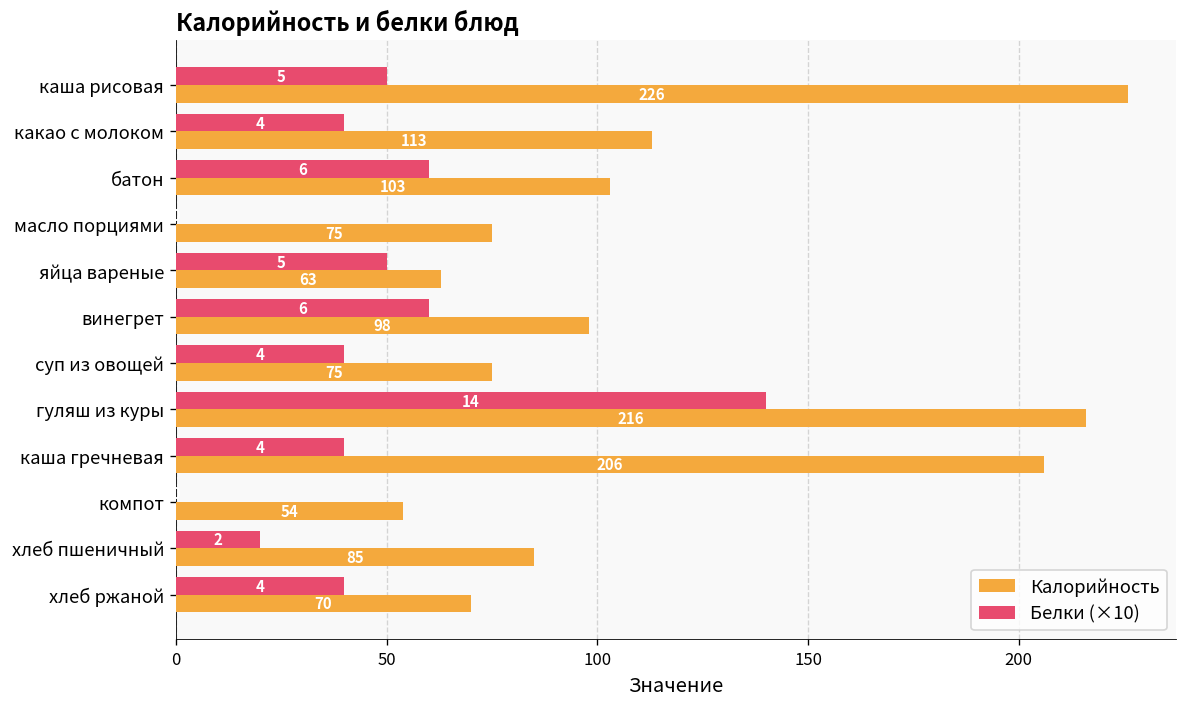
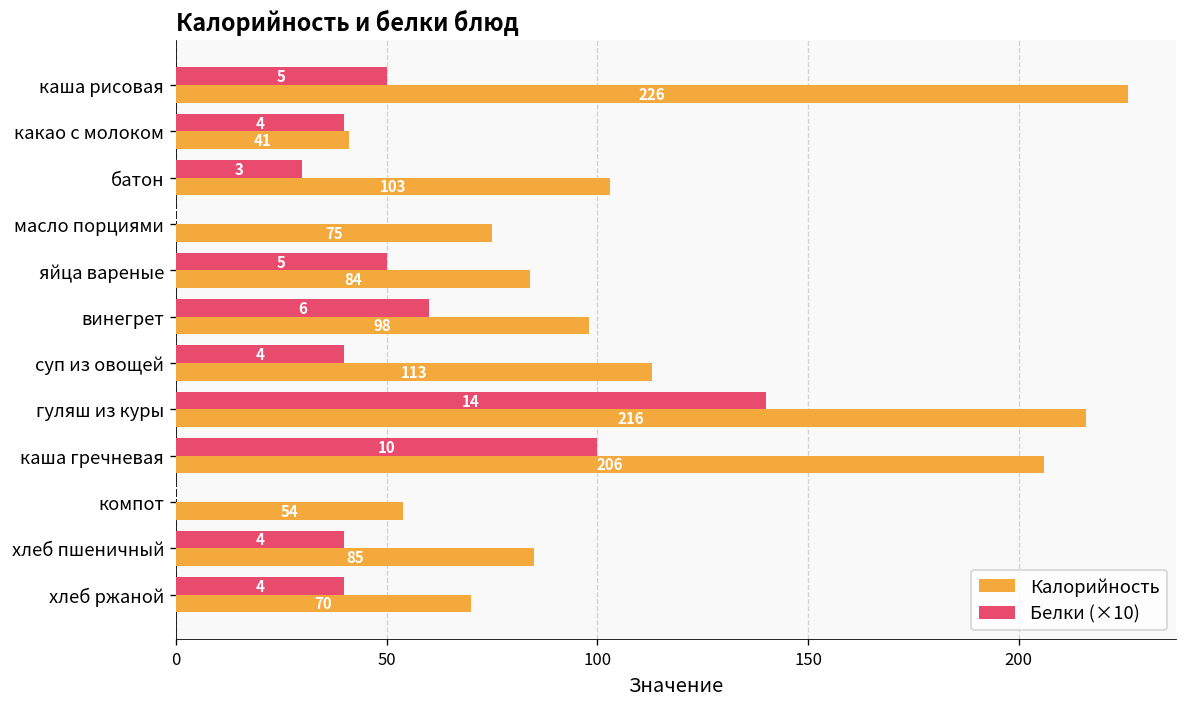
  {
    "Калорийность": {
      "каша рисовая": 226,
-     "какао с молоком": 113,
+     "какао с молоком": 41,
      "батон": 103,
      "масло порциями": 75,
-     "яйца вареные": 63,
+     "яйца вареные": 84,
      "винегрет": 98,
-     "суп из овощей": 75,
+     "суп из овощей": 113,
      "гуляш из куры": 216,
      "каша гречневая": 206,
      "компот": 54,
      "хлеб пшеничный": 85,
      "хлеб ржаной": 70
    },
    "Белки (×10)": {
-     "батон": 6,
-     "каша гречневая": 4,
-     "хлеб пшеничный": 2
+     "батон": 3,
+     "каша гречневая": 10,
+     "хлеб пшеничный": 4
    }
  }
